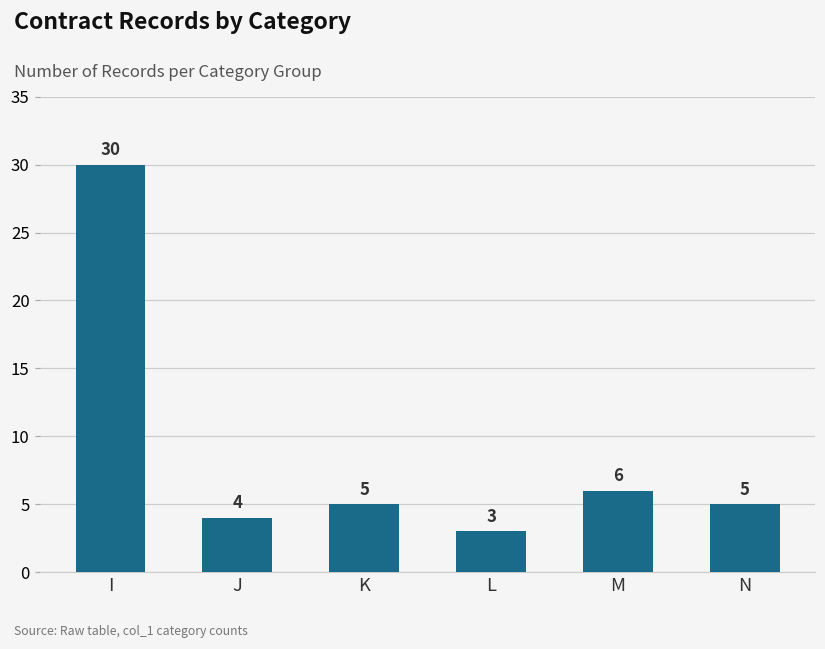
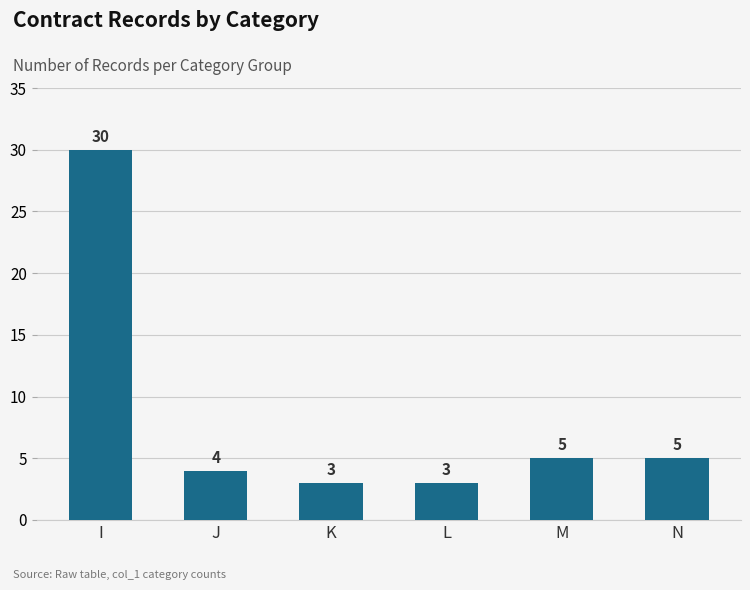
  {
    "I": 30,
    "J": 4,
-   "K": 5,
+   "K": 3,
    "L": 3,
-   "M": 6,
+   "M": 5,
    "N": 5
  }
